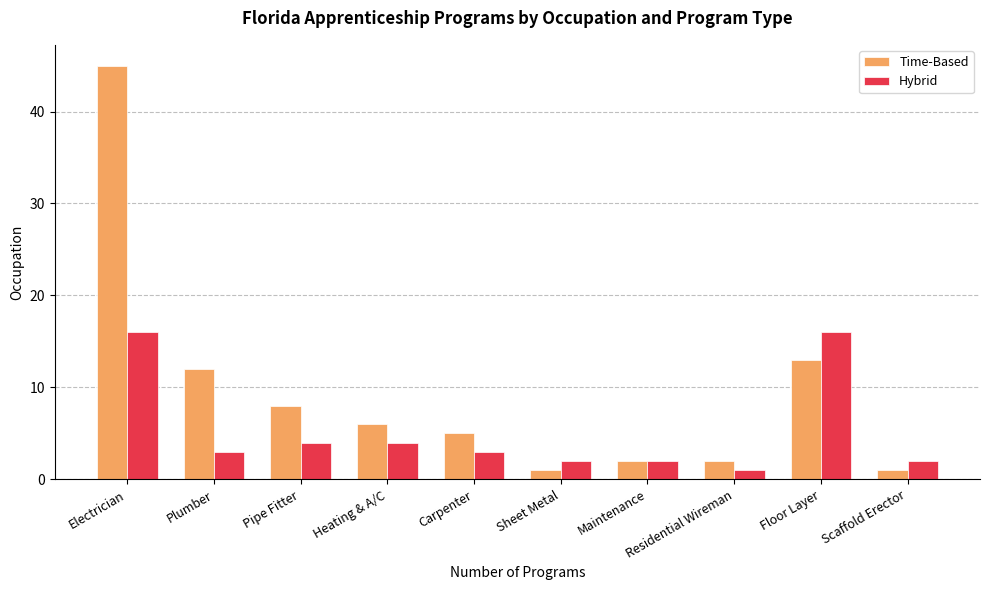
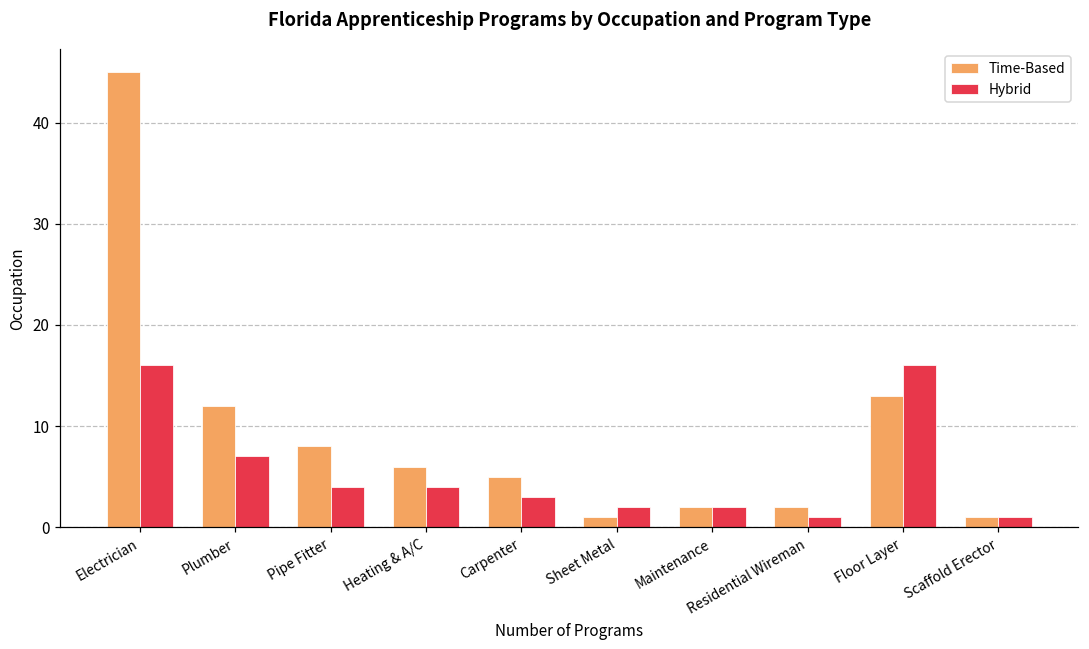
  {
    "Time-Based": {
      "Electrician": 45,
      "Plumber": 12,
      "Pipe Fitter": 8,
      "Heating & A/C": 6,
      "Carpenter": 5,
      "Sheet Metal": 1,
      "Maintenance": 2,
      "Residential Wireman": 2,
      "Floor Layer": 13,
      "Scaffold Erector": 1
    },
    "Hybrid": {
      "Electrician": 16,
-     "Plumber": 3,
+     "Plumber": 7,
      "Pipe Fitter": 4,
      "Heating & A/C": 4,
      "Carpenter": 3,
      "Sheet Metal": 2,
      "Maintenance": 2,
      "Residential Wireman": 1,
      "Floor Layer": 16,
-     "Scaffold Erector": 2
+     "Scaffold Erector": 1
    }
  }
